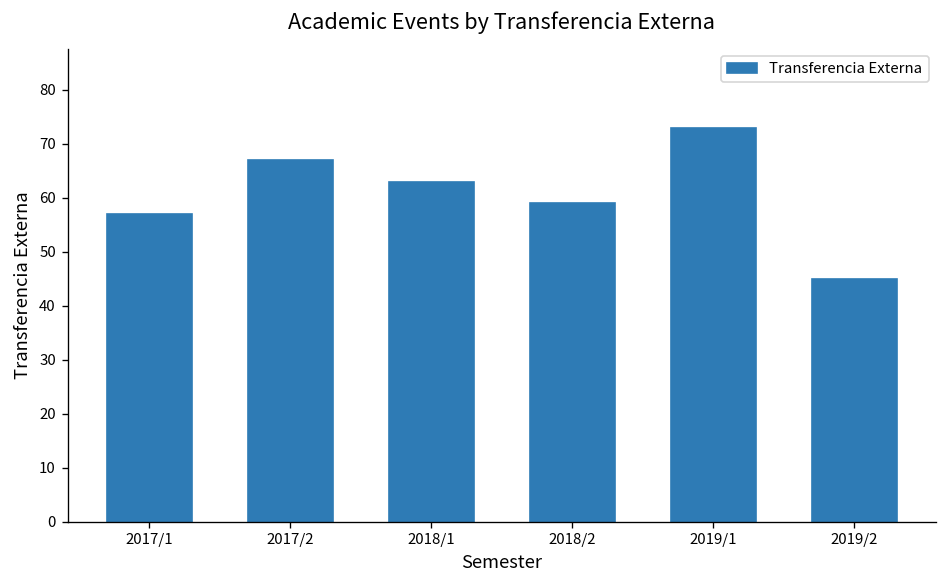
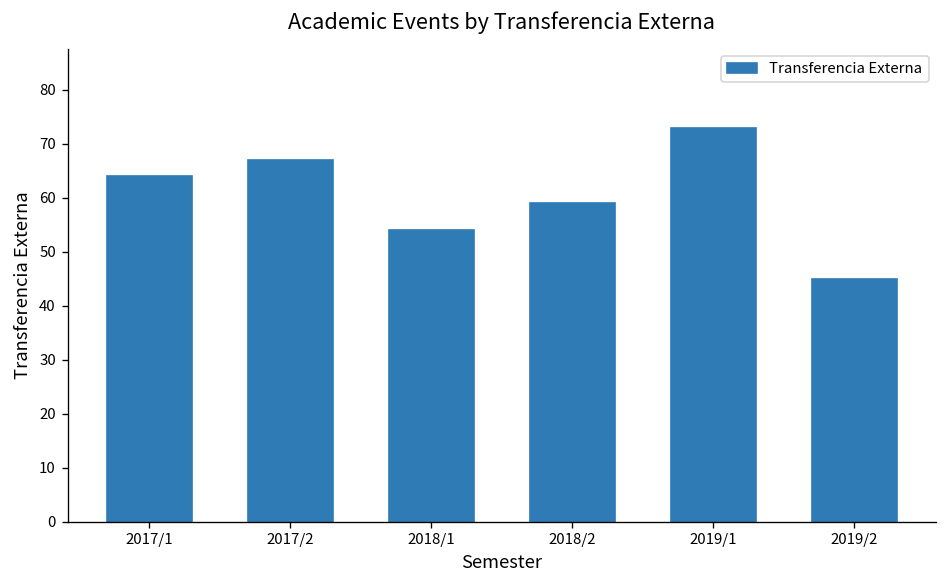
  {
-   "2017/1": 57,
+   "2017/1": 64,
    "2017/2": 67,
-   "2018/1": 63,
+   "2018/1": 54,
    "2018/2": 59,
    "2019/1": 73,
    "2019/2": 45
  }
